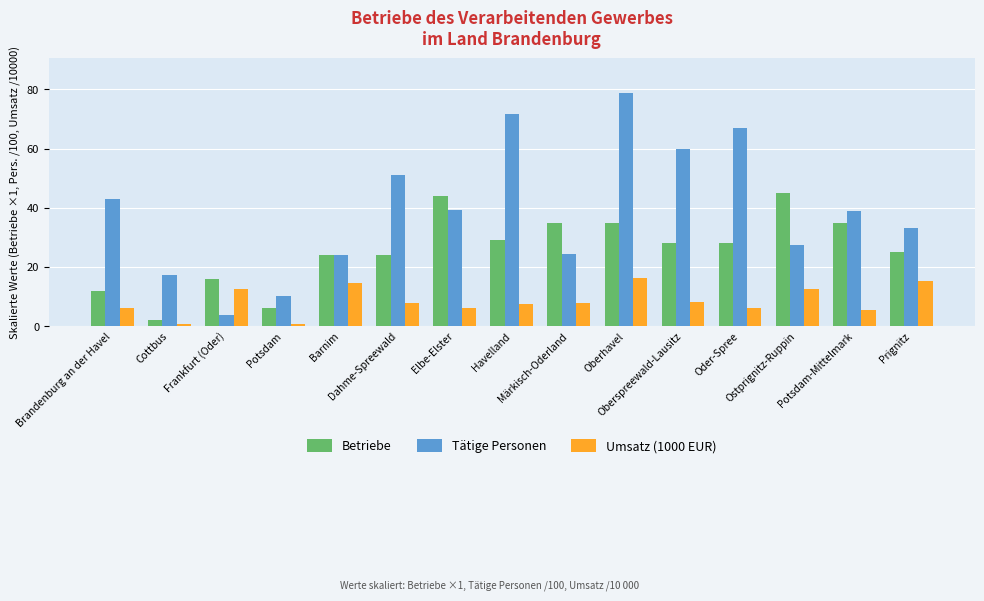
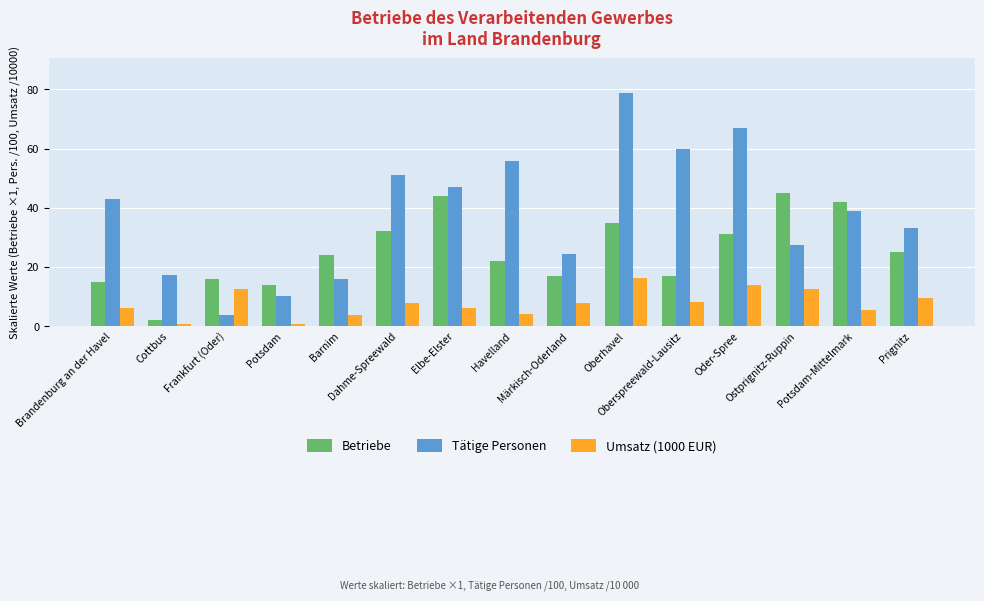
  {
    "Betriebe": {
-     "Brandenburg an der Havel": 12,
+     "Brandenburg an der Havel": 15,
      "Cottbus": 2,
      "Frankfurt (Oder)": 16,
-     "Potsdam": 6,
+     "Potsdam": 14,
      "Barnim": 24,
-     "Dahme-Spreewald": 24,
+     "Dahme-Spreewald": 32,
      "Elbe-Elster": 44,
-     "Havelland": 29,
-     "Märkisch-Oderland": 35,
+     "Havelland": 22,
+     "Märkisch-Oderland": 17,
      "Oberhavel": 35,
-     "Oberspreewald-Lausitz": 28,
-     "Oder-Spree": 28,
+     "Oberspreewald-Lausitz": 17,
+     "Oder-Spree": 31,
      "Ostprignitz-Ruppin": 45,
-     "Potsdam-Mittelmark": 35,
+     "Potsdam-Mittelmark": 42,
      "Prignitz": 25
    },
    "Tätige Personen": {
      "Brandenburg an der Havel": 43,
      "Cottbus": 17,
      "Frankfurt (Oder)": 4,
      "Potsdam": 10,
-     "Barnim": 24,
+     "Barnim": 16,
      "Dahme-Spreewald": 51,
-     "Elbe-Elster": 39,
-     "Havelland": 72,
+     "Elbe-Elster": 47,
+     "Havelland": 56,
      "Märkisch-Oderland": 24,
      "Oberhavel": 79,
      "Oberspreewald-Lausitz": 60,
      "Oder-Spree": 67,
      "Ostprignitz-Ruppin": 28,
      "Potsdam-Mittelmark": 39,
      "Prignitz": 33
    },
    "Umsatz (1000 EUR)": {
      "Brandenburg an der Havel": 6,
      "Frankfurt (Oder)": 13,
-     "Barnim": 15,
+     "Barnim": 4,
      "Dahme-Spreewald": 8,
      "Elbe-Elster": 6,
-     "Havelland": 7,
+     "Havelland": 4,
      "Märkisch-Oderland": 8,
      "Oberhavel": 16,
      "Oberspreewald-Lausitz": 8,
-     "Oder-Spree": 6,
+     "Oder-Spree": 14,
      "Ostprignitz-Ruppin": 13,
      "Potsdam-Mittelmark": 6,
-     "Prignitz": 15
+     "Prignitz": 10
    }
  }
